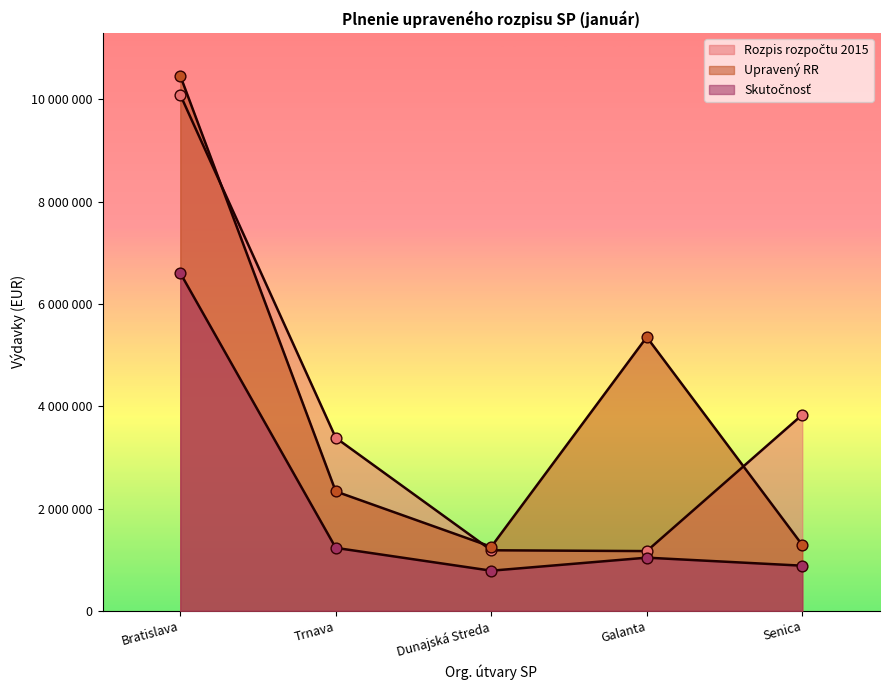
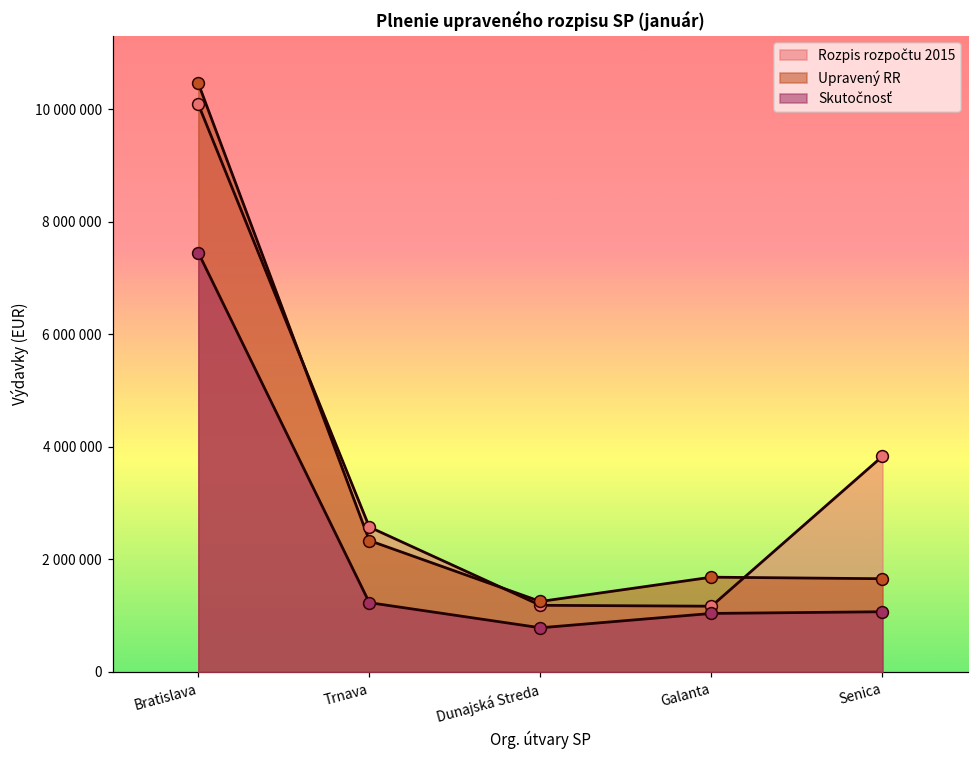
  {
    "Rozpis rozpočtu 2015": {
      "Bratislava": 10100000,
-     "Trnava": 3400000,
+     "Trnava": 2600000,
      "Dunajská Streda": 1200000,
      "Galanta": 1200000,
      "Senica": 3800000
    },
    "Upravený RR": {
      "Bratislava": 10500000,
      "Trnava": 2300000,
      "Dunajská Streda": 1300000,
-     "Galanta": 5400000,
-     "Senica": 1300000
+     "Galanta": 1700000,
+     "Senica": 1700000
    },
    "Skutočnosť": {
-     "Bratislava": 6600000,
+     "Bratislava": 7500000,
      "Trnava": 1200000,
      "Dunajská Streda": 800000,
      "Galanta": 1000000,
-     "Senica": 900000
+     "Senica": 1100000
    }
  }
